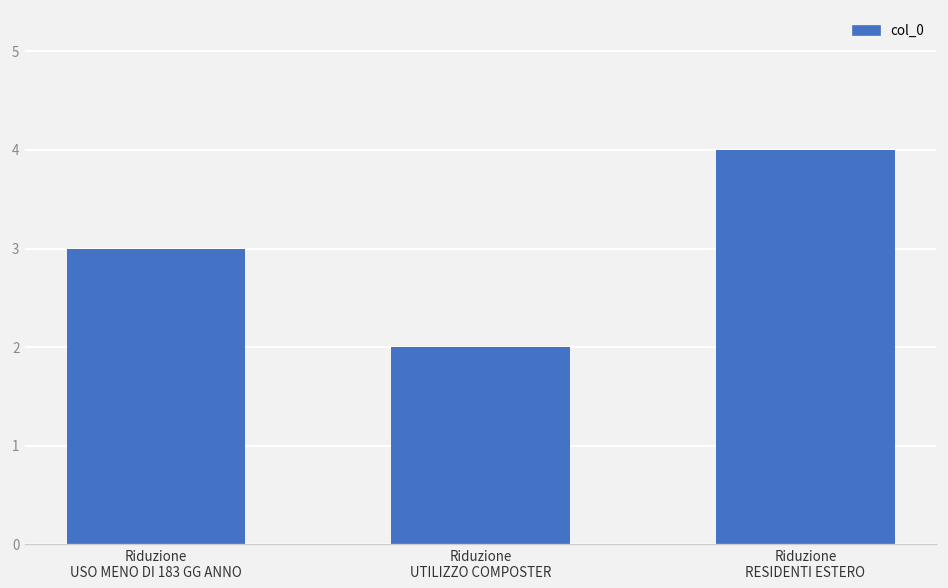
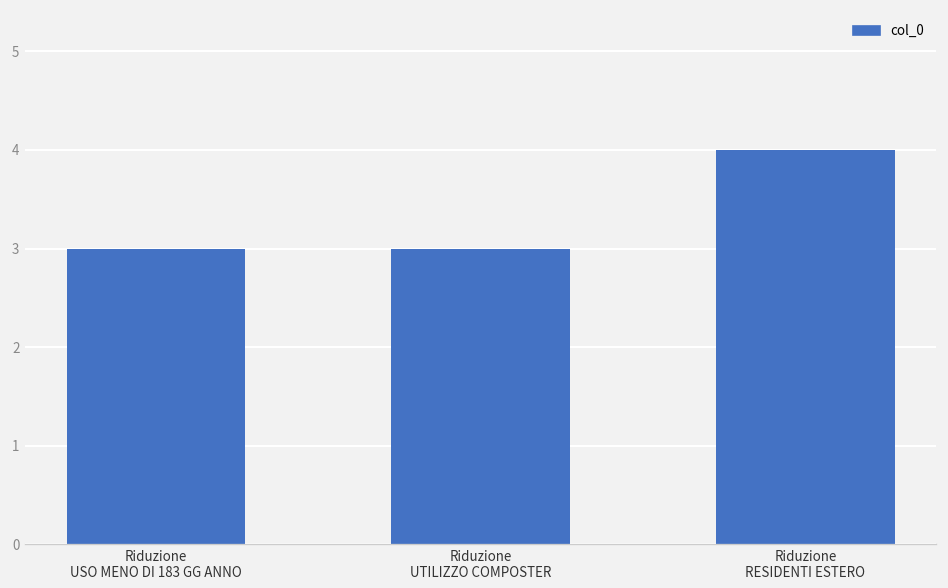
  {
    "Riduzione USO MENO DI 183 GG ANNO": 3,
-   "Riduzione UTILIZZO COMPOSTER": 2,
+   "Riduzione UTILIZZO COMPOSTER": 3,
    "Riduzione RESIDENTI ESTERO": 4
  }
